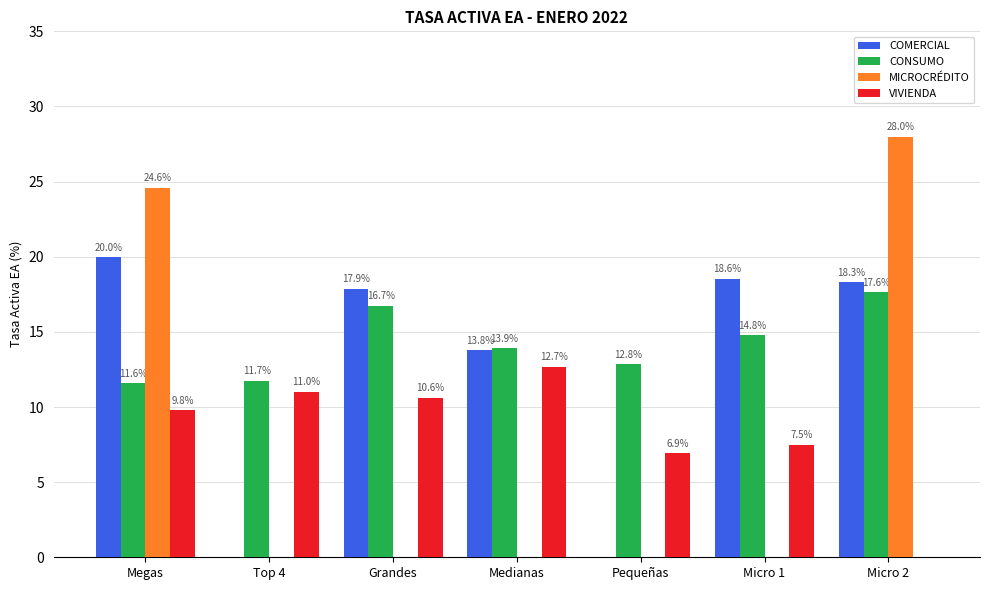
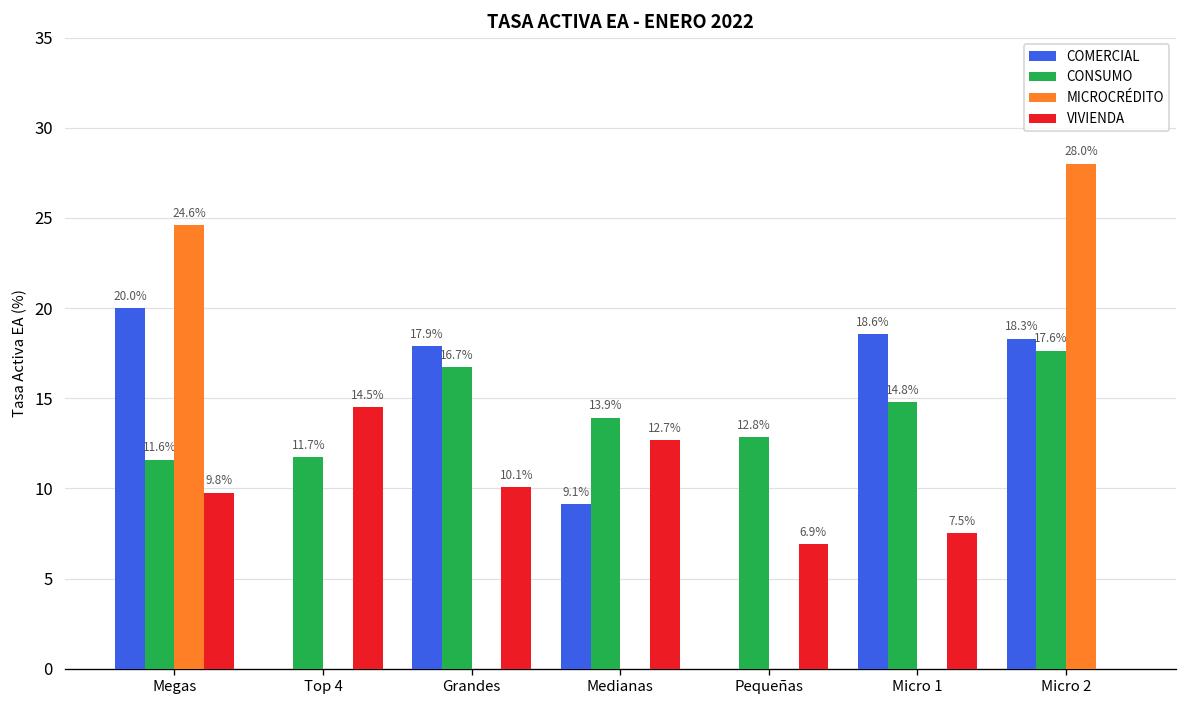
  {
    "COMERCIAL": {
      "Megas": "20.0%",
      "Grandes": "17.9%",
-     "Medianas": "13.8%",
+     "Medianas": "9.1%",
      "Micro 1": "18.6%",
      "Micro 2": "18.3%"
    },
    "CONSUMO": {
      "Megas": "11.6%",
      "Top 4": "11.7%",
      "Grandes": "16.7%",
      "Medianas": "13.9%",
      "Pequeñas": "12.8%",
      "Micro 1": "14.8%",
      "Micro 2": "17.6%"
    },
    "MICROCRÉDITO": {
      "Megas": "24.6%",
      "Micro 2": "28.0%"
    },
    "VIVIENDA": {
      "Megas": "9.8%",
-     "Top 4": "11.0%",
-     "Grandes": "10.6%",
+     "Top 4": "14.5%",
+     "Grandes": "10.1%",
      "Medianas": "12.7%",
      "Pequeñas": "6.9%",
      "Micro 1": "7.5%"
    }
  }
